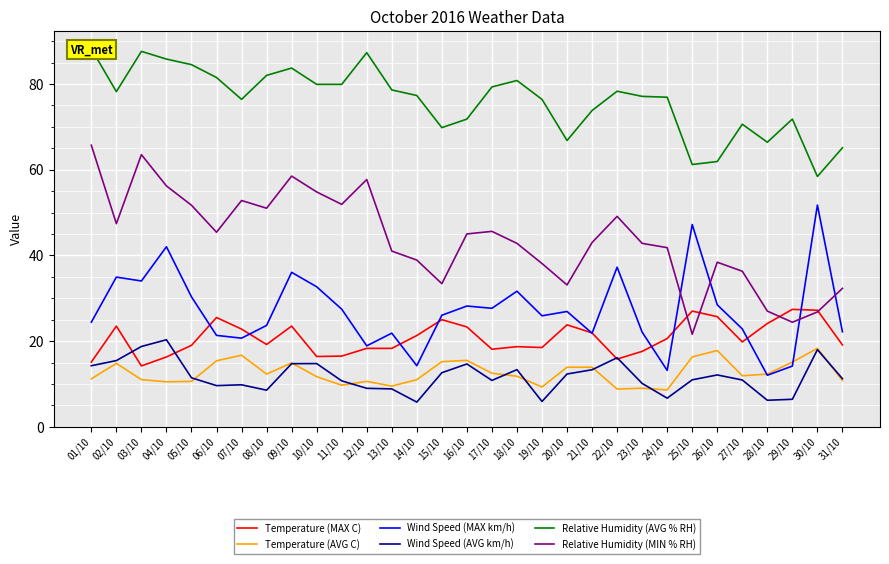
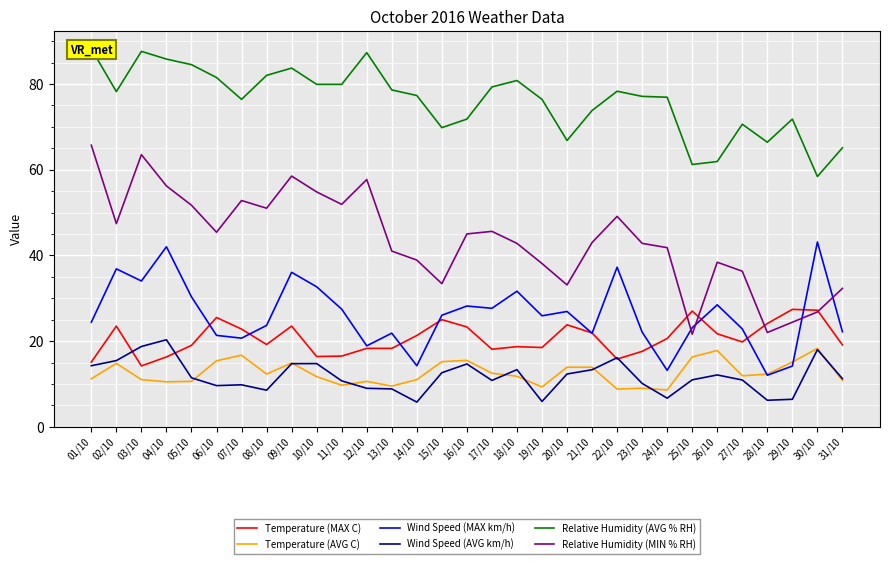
  {
    "Temperature (MAX C)": {
      "01/10": 15,
      "02/10": 24,
      "03/10": 14,
      "04/10": 16,
      "05/10": 19,
      "06/10": 26,
      "07/10": 23,
      "08/10": 19,
      "09/10": 24,
      "10/10": 16,
      "11/10": 17,
      "12/10": 18,
      "13/10": 18,
      "14/10": 21,
      "15/10": 25,
      "16/10": 23,
      "17/10": 18,
      "18/10": 19,
      "19/10": 19,
      "20/10": 24,
      "23/10": 18,
      "24/10": 21,
      "25/10": 27,
-     "26/10": 26,
+     "26/10": 22,
      "27/10": 20,
      "28/10": 24,
      "29/10": 27,
      "31/10": 19
    },
    "Temperature (AVG C)": {
      "01/10": 11,
      "02/10": 15,
      "03/10": 11,
      "04/10": 11,
      "05/10": 11,
      "06/10": 15,
      "07/10": 17,
      "08/10": 12,
      "10/10": 12,
      "11/10": 10,
      "12/10": 11,
      "13/10": 10,
      "14/10": 11,
      "15/10": 15,
      "16/10": 16,
      "17/10": 13,
      "18/10": 12,
      "19/10": 9,
      "20/10": 14,
      "21/10": 14,
      "22/10": 9,
      "23/10": 9,
      "24/10": 9,
      "25/10": 16,
      "26/10": 18,
      "27/10": 12,
      "29/10": 15
    },
    "Wind Speed (MAX km/h)": {
      "01/10": 24,
-     "02/10": 35,
+     "02/10": 37,
      "03/10": 34,
      "04/10": 42,
      "05/10": 30,
      "06/10": 21,
      "07/10": 21,
      "08/10": 24,
      "09/10": 36,
      "10/10": 33,
      "11/10": 27,
      "12/10": 19,
      "13/10": 22,
      "14/10": 14,
      "15/10": 26,
      "16/10": 28,
      "17/10": 28,
      "18/10": 32,
      "19/10": 26,
      "20/10": 27,
      "22/10": 37,
      "23/10": 22,
      "24/10": 13,
-     "25/10": 47,
+     "25/10": 23,
      "26/10": 28,
      "27/10": 23,
      "29/10": 14,
-     "30/10": 52,
+     "30/10": 43,
      "31/10": 22
    },
    "Wind Speed (AVG km/h)": {
      "01/10": 14,
      "02/10": 15,
      "03/10": 19,
      "04/10": 20,
      "05/10": 11,
      "06/10": 10,
      "07/10": 10,
      "08/10": 9,
      "10/10": 15,
      "11/10": 11,
      "12/10": 9,
      "13/10": 9,
      "14/10": 6,
      "15/10": 13,
      "16/10": 15,
      "17/10": 11,
      "18/10": 13,
      "19/10": 6,
      "20/10": 12,
      "21/10": 13,
      "23/10": 10,
      "24/10": 7,
      "25/10": 11,
      "26/10": 12,
      "27/10": 11,
      "28/10": 6,
      "29/10": 6
    },
    "Relative Humidity (AVG % RH)": {
      "02/10": 78,
      "03/10": 88,
      "04/10": 86,
      "05/10": 85,
      "06/10": 82,
      "07/10": 76,
      "08/10": 82,
      "09/10": 84,
      "10/10": 80,
      "11/10": 80,
      "12/10": 87,
      "13/10": 79,
      "14/10": 77,
      "15/10": 70,
      "16/10": 72,
      "17/10": 79,
      "18/10": 81,
      "19/10": 76,
      "20/10": 67,
      "21/10": 74,
      "22/10": 78,
      "23/10": 77,
      "24/10": 77,
      "25/10": 61,
      "26/10": 62,
      "27/10": 71,
      "28/10": 66,
      "29/10": 72,
      "30/10": 58,
      "31/10": 65
    },
    "Relative Humidity (MIN % RH)": {
      "01/10": 66,
      "02/10": 47,
      "03/10": 64,
      "04/10": 56,
      "05/10": 52,
      "06/10": 45,
      "07/10": 53,
      "08/10": 51,
      "09/10": 59,
      "10/10": 55,
      "11/10": 52,
      "12/10": 58,
      "13/10": 41,
      "14/10": 39,
      "15/10": 33,
      "16/10": 45,
      "17/10": 46,
      "18/10": 43,
      "19/10": 38,
      "20/10": 33,
      "21/10": 43,
      "22/10": 49,
      "23/10": 43,
      "24/10": 42,
      "25/10": 22,
      "26/10": 38,
      "27/10": 36,
-     "28/10": 27,
+     "28/10": 22,
      "29/10": 24,
      "31/10": 32
    }
  }
